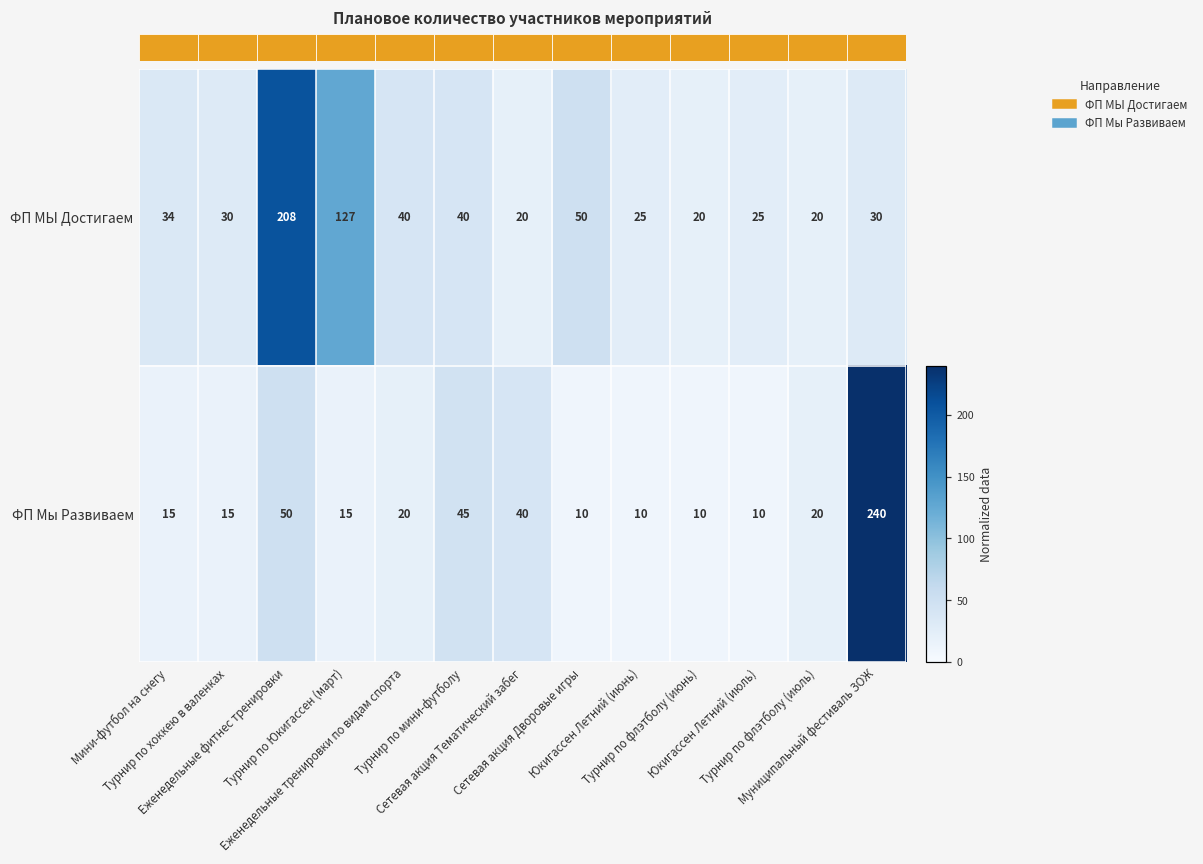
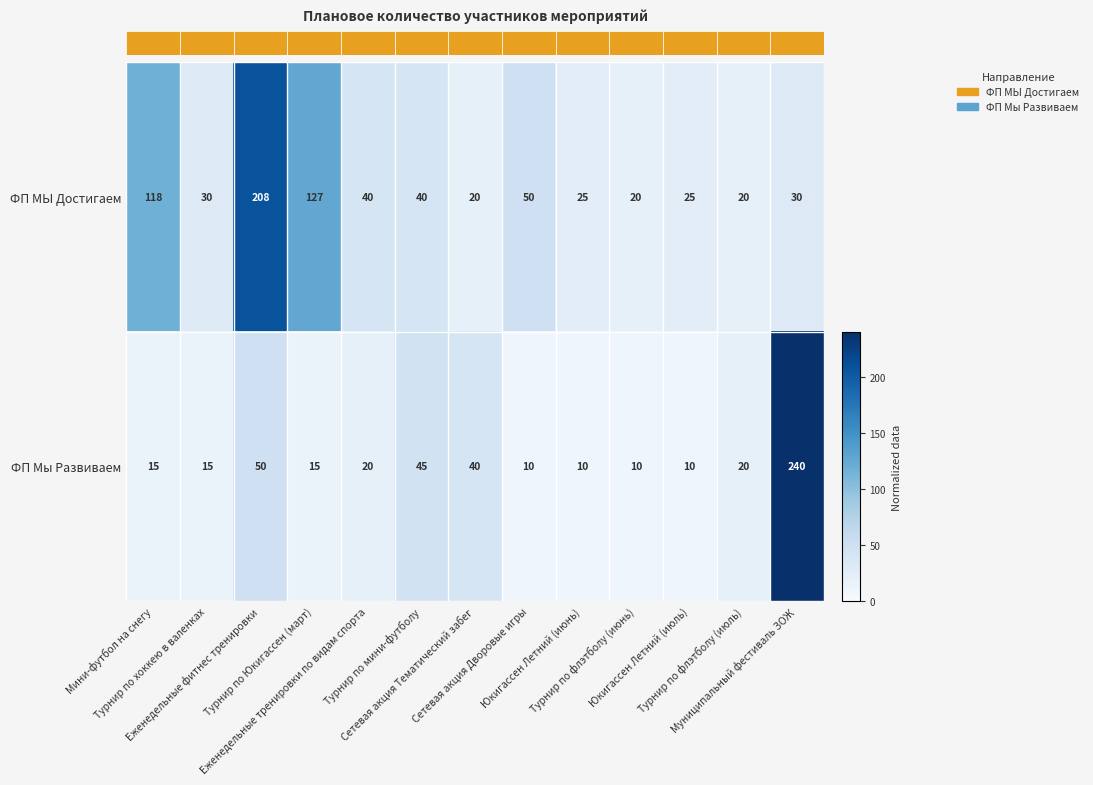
  {
    "ФП МЫ Достигаем": {
-     "Мини-футбол на снегу": 34,
+     "Мини-футбол на снегу": 118,
      "Турнир по хоккею в валенках": 30,
      "Еженедельные фитнес тренировки": 208,
      "Турнир по Юкигассен (март)": 127,
      "Еженедельные тренировки по видам спорта": 40,
      "Турнир по мини-футболу": 40,
      "Сетевая акция Тематический забег": 20,
      "Сетевая акция Дворовые игры": 50,
      "Юкигассен Летний (июнь)": 25,
      "Турнир по флэтболу (июнь)": 20,
      "Юкигассен Летний (июль)": 25,
      "Турнир по флэтболу (июль)": 20,
      "Муниципальный фестиваль ЗОЖ": 30
    },
    "ФП Мы Развиваем": {
      "Мини-футбол на снегу": 15,
      "Турнир по хоккею в валенках": 15,
      "Еженедельные фитнес тренировки": 50,
      "Турнир по Юкигассен (март)": 15,
      "Еженедельные тренировки по видам спорта": 20,
      "Турнир по мини-футболу": 45,
      "Сетевая акция Тематический забег": 40,
      "Сетевая акция Дворовые игры": 10,
      "Юкигассен Летний (июнь)": 10,
      "Турнир по флэтболу (июнь)": 10,
      "Юкигассен Летний (июль)": 10,
      "Турнир по флэтболу (июль)": 20,
      "Муниципальный фестиваль ЗОЖ": 240
    }
  }
